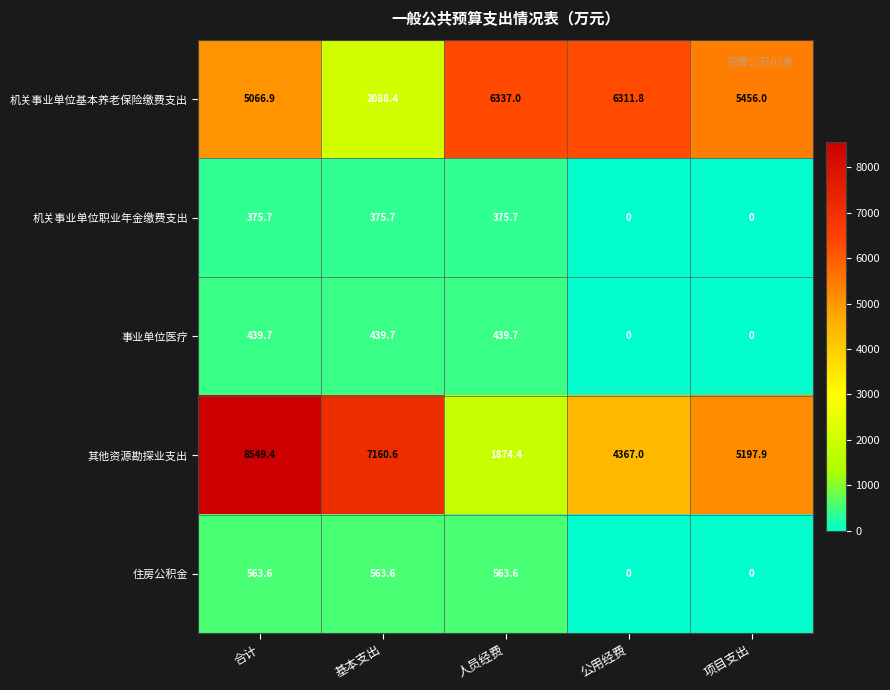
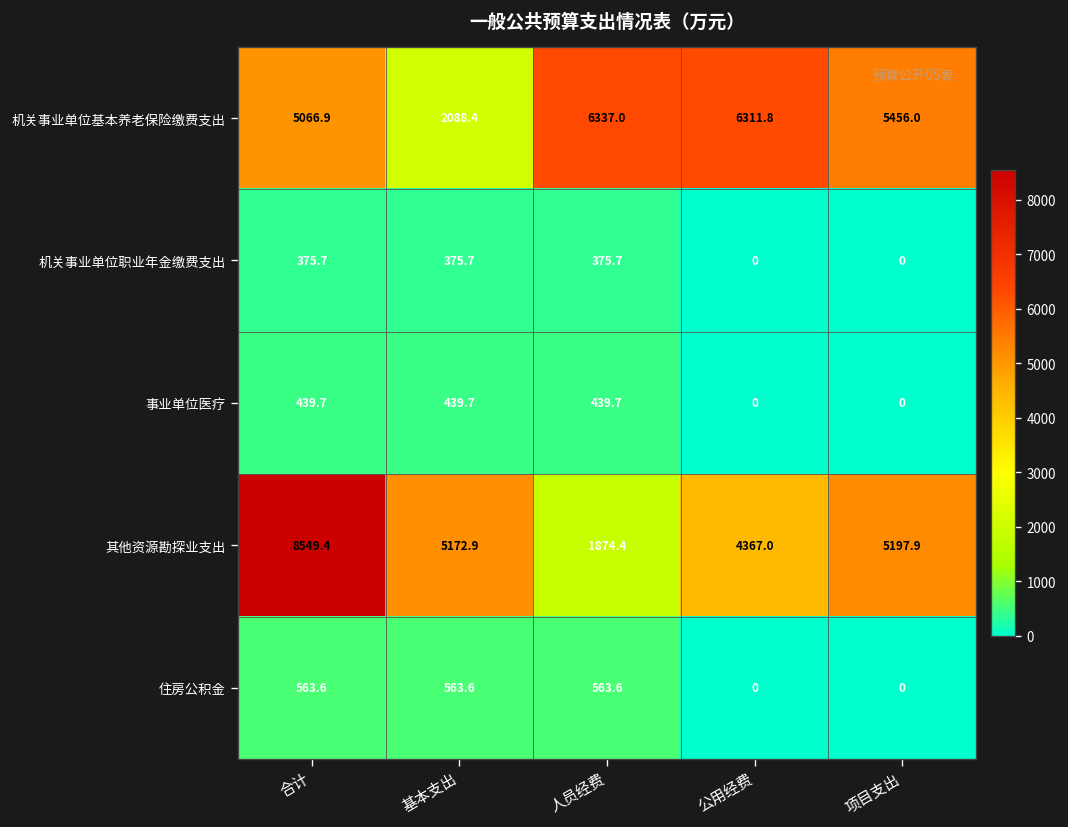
  {
    "机关事业单位基本养老保险缴费支出": {
      "合计": 5066.9,
      "基本支出": 2088.4,
      "人员经费": 6337.0,
      "公用经费": 6311.8
    },
    "机关事业单位职业年金缴费支出": {
      "合计": 375.7,
      "基本支出": 375.7,
      "人员经费": 375.7,
      "公用经费": 0,
      "项目支出": 0
    },
    "事业单位医疗": {
      "合计": 439.7,
      "基本支出": 439.7,
      "人员经费": 439.7,
      "公用经费": 0,
      "项目支出": 0
    },
    "其他资源勘探业支出": {
      "合计": 8549.4,
-     "基本支出": 7160.6,
+     "基本支出": 5172.9,
      "人员经费": 1874.4,
      "公用经费": 4367.0,
      "项目支出": 5197.9
    },
    "住房公积金": {
      "合计": 563.6,
      "基本支出": 563.6,
      "人员经费": 563.6,
      "公用经费": 0,
      "项目支出": 0
    }
  }
